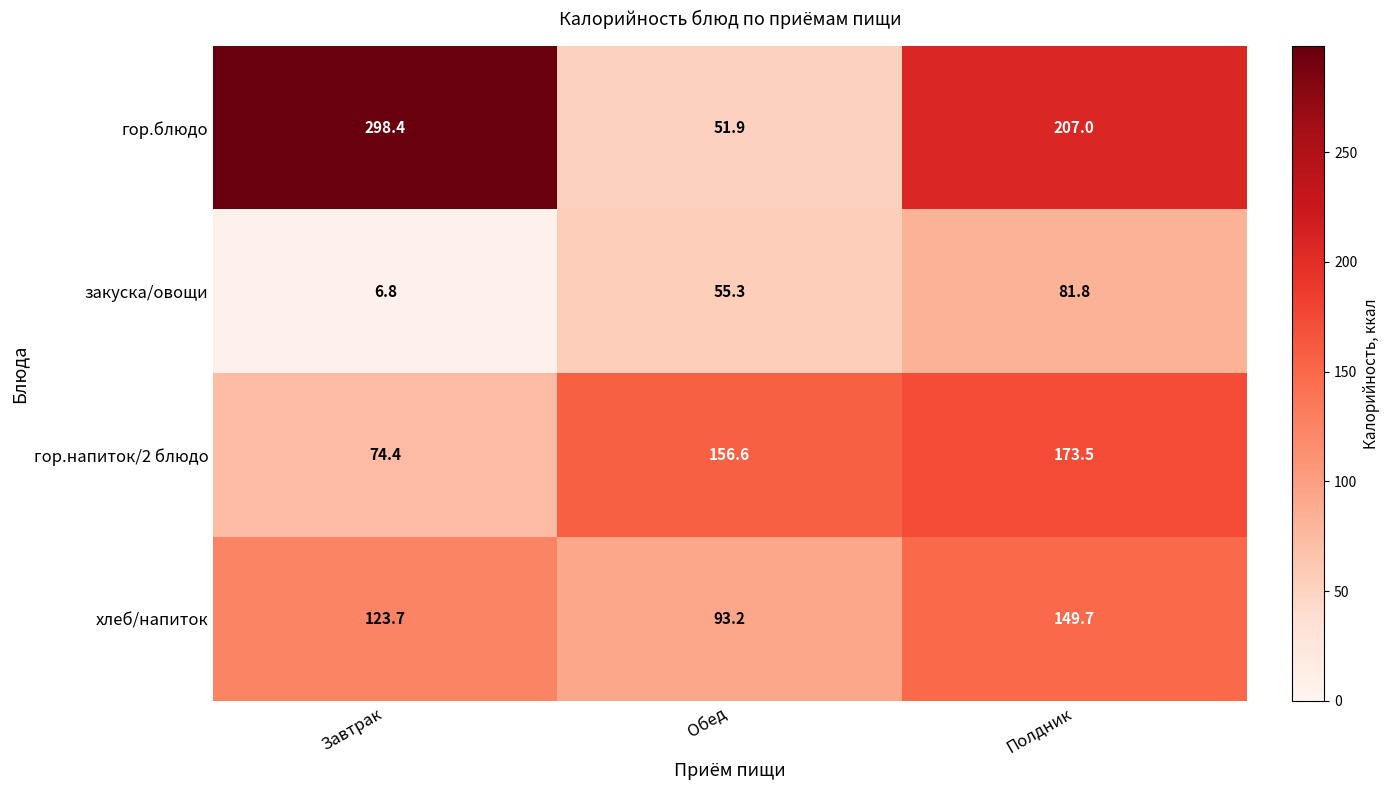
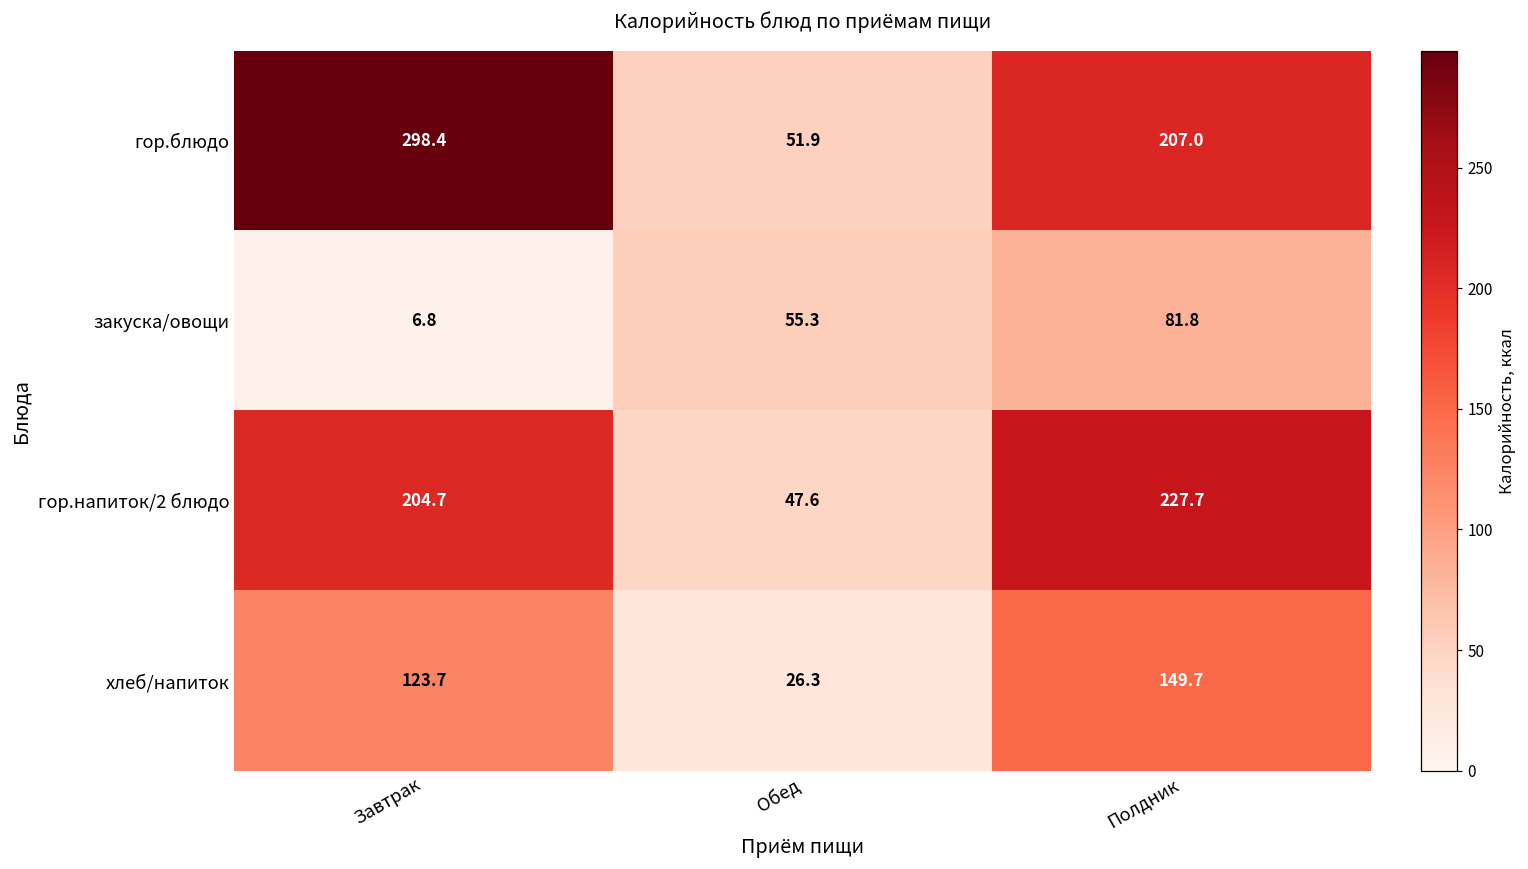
  {
    "гор.блюдо": {
      "Завтрак": 298.4,
      "Обед": 51.9,
      "Полдник": 207.0
    },
    "закуска/овощи": {
      "Завтрак": 6.8,
      "Обед": 55.3,
      "Полдник": 81.8
    },
    "гор.напиток/2 блюдо": {
-     "Завтрак": 74.4,
-     "Обед": 156.6,
-     "Полдник": 173.5
+     "Завтрак": 204.7,
+     "Обед": 47.6,
+     "Полдник": 227.7
    },
    "хлеб/напиток": {
      "Завтрак": 123.7,
-     "Обед": 93.2,
+     "Обед": 26.3,
      "Полдник": 149.7
    }
  }
